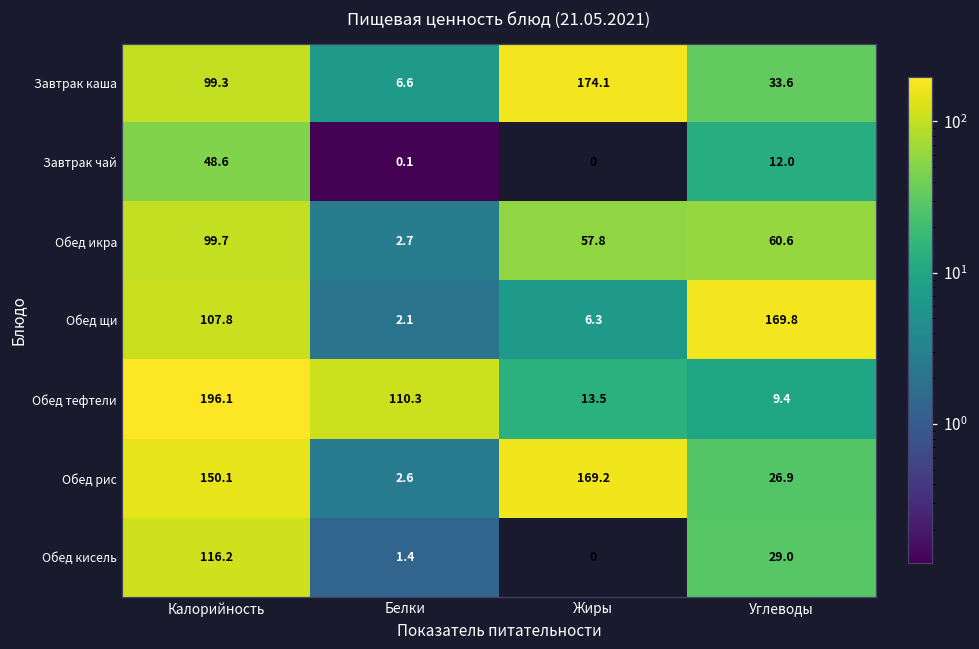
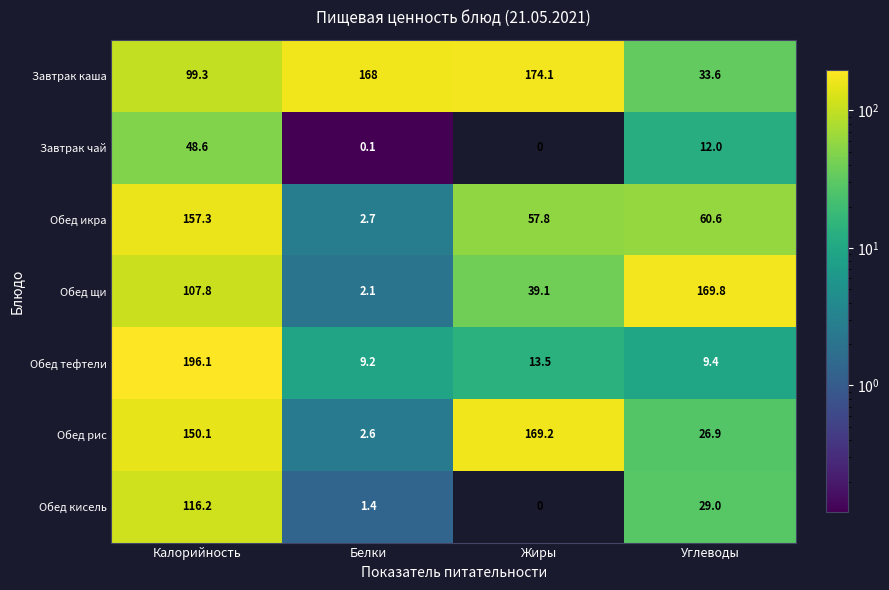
  {
    "Завтрак каша": {
      "Калорийность": 99.3,
-     "Белки": 6.6,
+     "Белки": 168,
      "Жиры": 174.1,
      "Углеводы": 33.6
    },
    "Завтрак чай": {
      "Калорийность": 48.6,
      "Белки": 0.1,
      "Углеводы": 12.0
    },
    "Обед икра": {
-     "Калорийность": 99.7,
+     "Калорийность": 157.3,
      "Белки": 2.7,
      "Жиры": 57.8,
      "Углеводы": 60.6
    },
    "Обед щи": {
      "Калорийность": 107.8,
      "Белки": 2.1,
-     "Жиры": 6.3,
+     "Жиры": 39.1,
      "Углеводы": 169.8
    },
    "Обед тефтели": {
      "Калорийность": 196.1,
-     "Белки": 110.3,
+     "Белки": 9.2,
      "Жиры": 13.5,
      "Углеводы": 9.4
    },
    "Обед рис": {
      "Калорийность": 150.1,
      "Белки": 2.6,
      "Жиры": 169.2,
      "Углеводы": 26.9
    },
    "Обед кисель": {
      "Калорийность": 116.2,
      "Белки": 1.4,
      "Углеводы": 29.0
    }
  }
